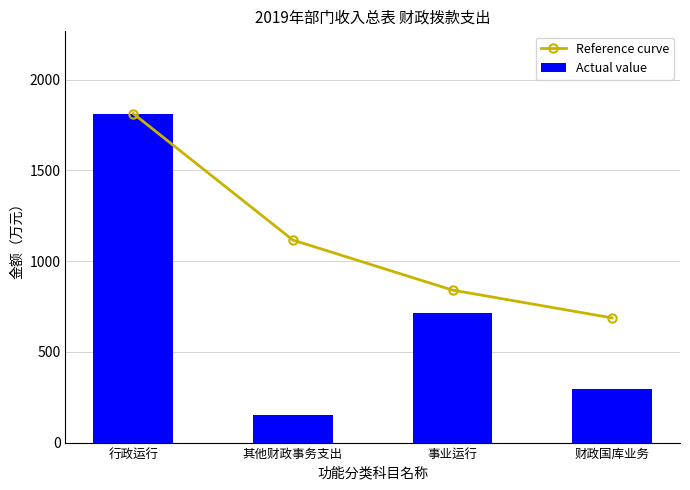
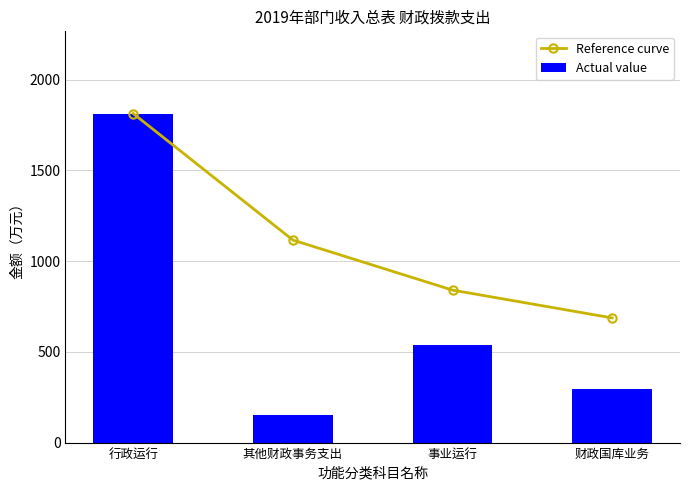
  {
    "Reference curve": {
      "行政运行": 1810,
      "其他财政事务支出": 1120,
      "事业运行": 840,
      "财政国库业务": 690
    },
    "Actual value": {
      "行政运行": 1810,
      "其他财政事务支出": 150,
-     "事业运行": 710,
+     "事业运行": 540,
      "财政国库业务": 290
    }
  }
